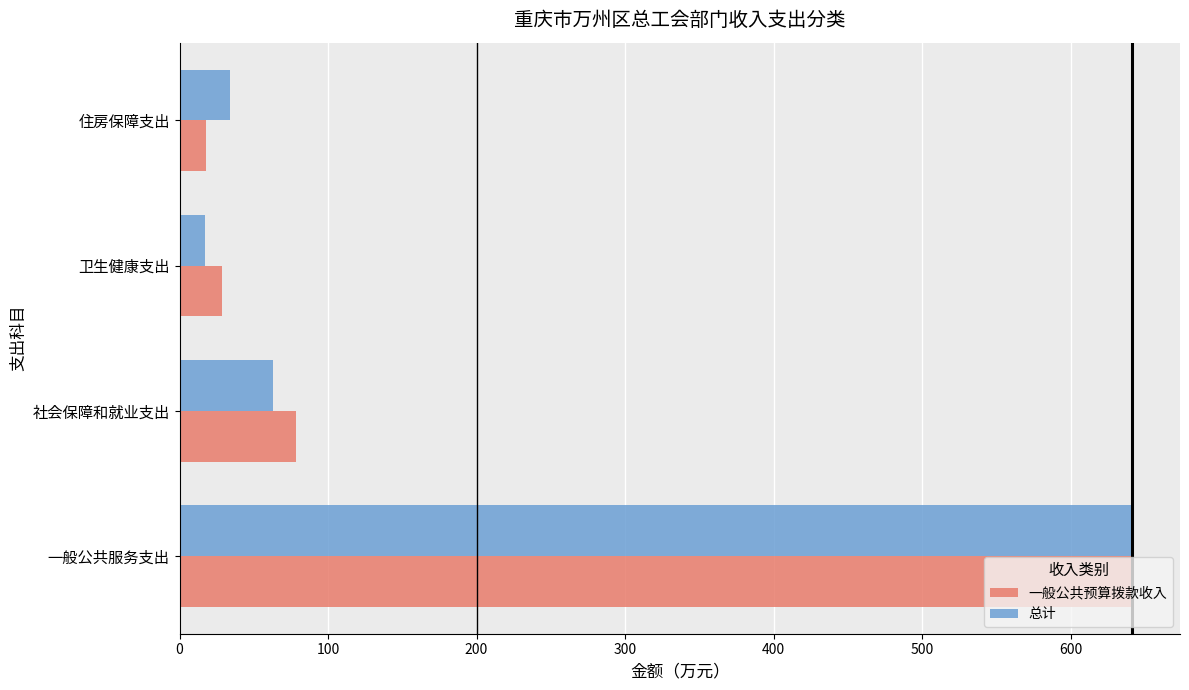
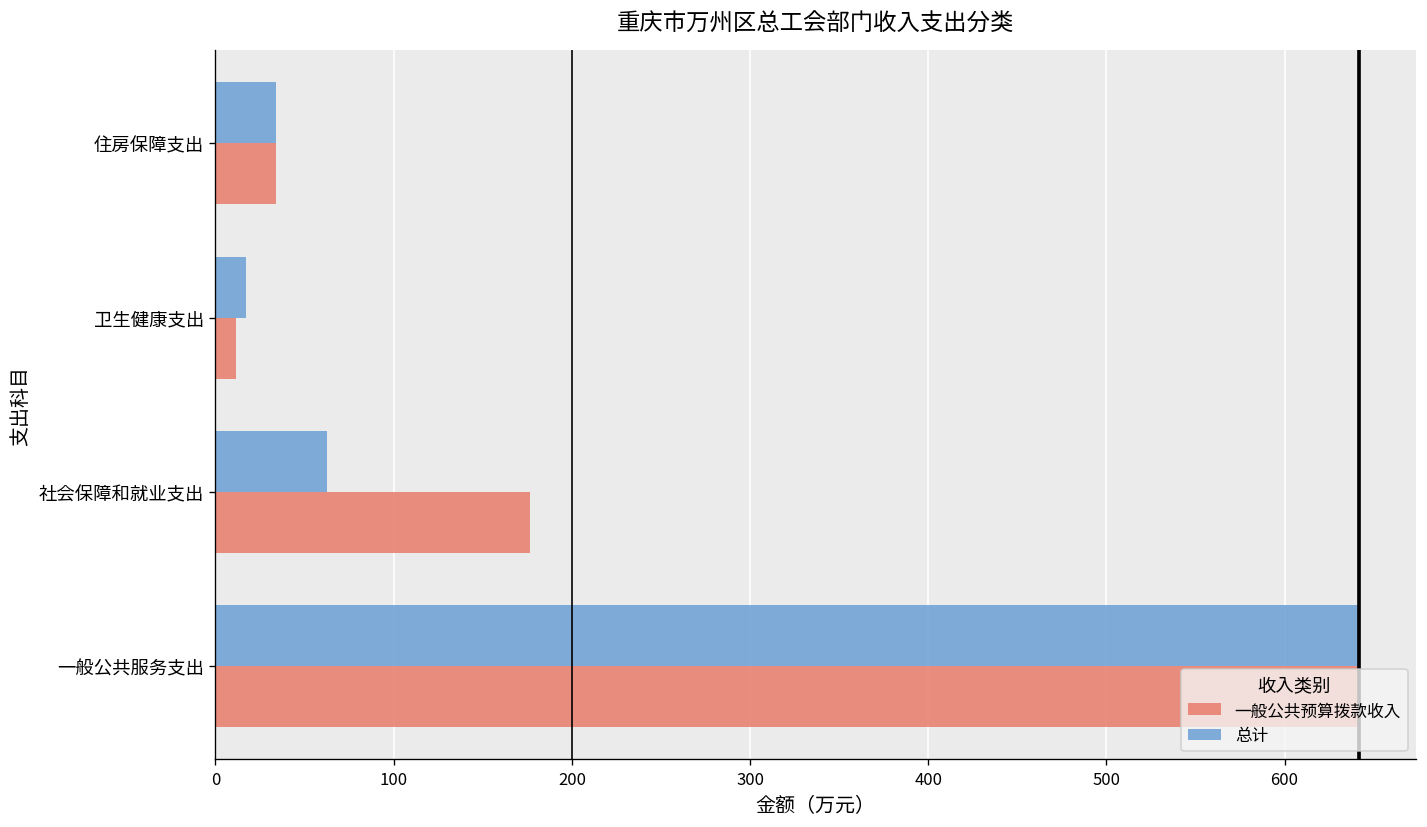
  {
    "一般公共预算拨款收入": {
-     "住房保障支出": 18,
-     "卫生健康支出": 29,
-     "社会保障和就业支出": 78
+     "住房保障支出": 34,
+     "卫生健康支出": 11,
+     "社会保障和就业支出": 177
    },
    "总计": {
      "住房保障支出": 34,
      "卫生健康支出": 17,
      "社会保障和就业支出": 63,
      "一般公共服务支出": 642
    }
  }
